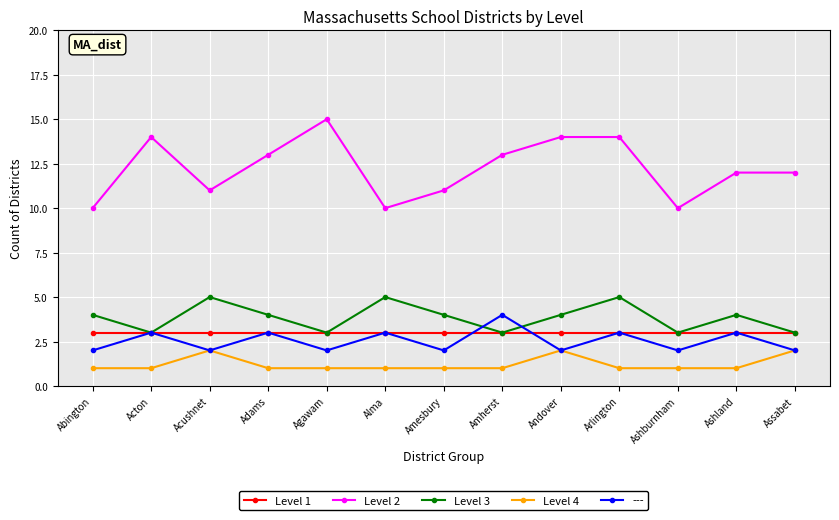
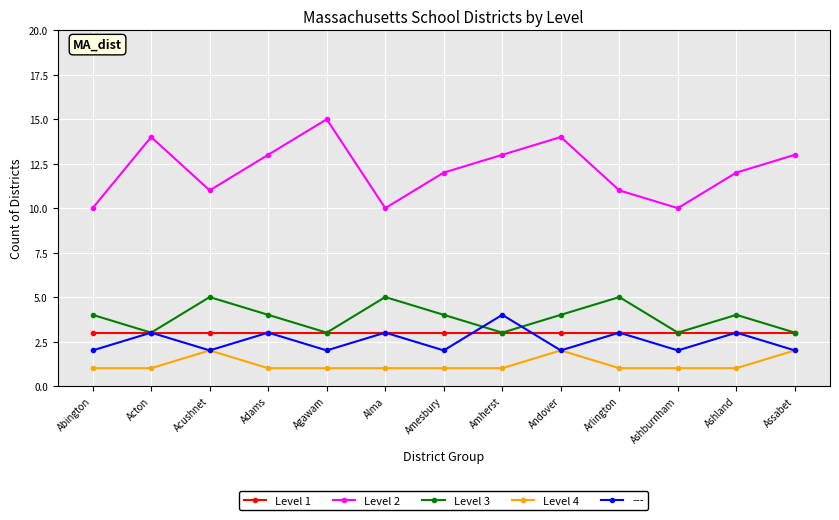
  {
    "Level 1": {
      "Abington": 3,
      "Acushnet": 3,
      "Amesbury": 3,
      "Andover": 3
    },
    "Level 2": {
      "Abington": 10,
      "Acton": 14,
      "Acushnet": 11,
      "Adams": 13,
      "Agawam": 15,
      "Alma": 10,
-     "Amesbury": 11,
+     "Amesbury": 12,
      "Amherst": 13,
      "Andover": 14,
-     "Arlington": 14,
+     "Arlington": 11,
      "Ashburnham": 10,
      "Ashland": 12,
-     "Assabet": 12
+     "Assabet": 13
    },
    "Level 3": {
      "Abington": 4,
      "Acushnet": 5,
      "Adams": 4,
      "Alma": 5,
      "Amesbury": 4,
      "Andover": 4,
      "Arlington": 5,
      "Ashland": 4
    },
    "Level 4": {
      "Abington": 1,
      "Acton": 1,
      "Adams": 1,
      "Agawam": 1,
      "Alma": 1,
      "Amesbury": 1,
      "Amherst": 1,
      "Arlington": 1,
      "Ashburnham": 1,
      "Ashland": 1
    },
    "---": {
      "Abington": 2,
      "Agawam": 2,
      "Amesbury": 2,
      "Amherst": 4,
      "Ashburnham": 2
    }
  }
